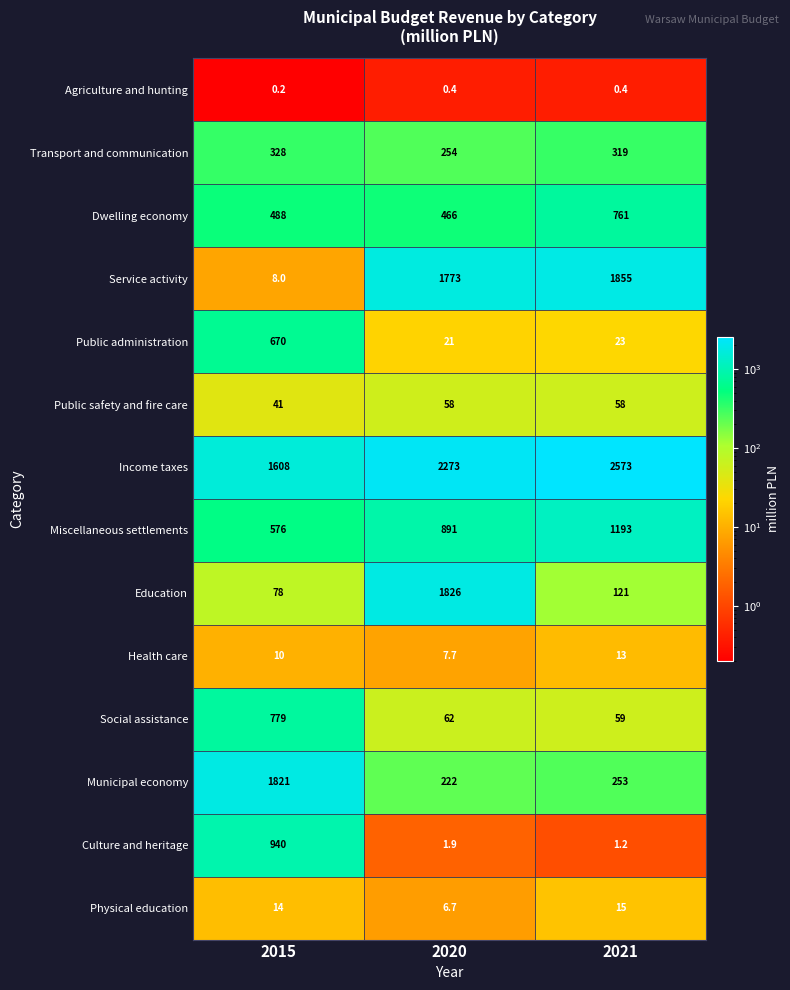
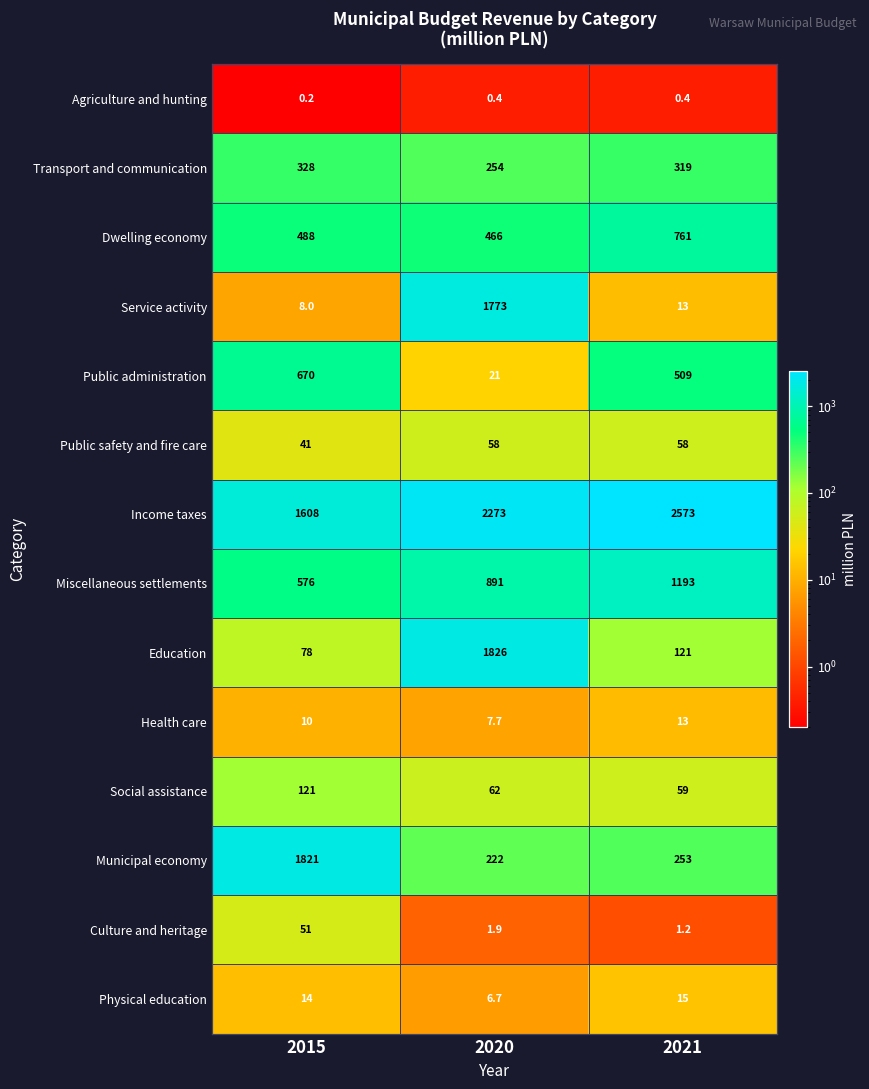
  {
    "Agriculture and hunting": {
      "2015": 0.2,
      "2020": 0.4,
      "2021": 0.4
    },
    "Transport and communication": {
      "2015": 328,
      "2020": 254,
      "2021": 319
    },
    "Dwelling economy": {
      "2015": 488,
      "2020": 466,
      "2021": 761
    },
    "Service activity": {
      "2015": 8.0,
      "2020": 1773,
-     "2021": 1855
+     "2021": 13
    },
    "Public administration": {
      "2015": 670,
      "2020": 21,
-     "2021": 23
+     "2021": 509
    },
    "Public safety and fire care": {
      "2015": 41,
      "2020": 58,
      "2021": 58
    },
    "Income taxes": {
      "2015": 1608,
      "2020": 2273,
      "2021": 2573
    },
    "Miscellaneous settlements": {
      "2015": 576,
      "2020": 891,
      "2021": 1193
    },
    "Education": {
      "2015": 78,
      "2020": 1826,
      "2021": 121
    },
    "Health care": {
      "2015": 10,
      "2020": 7.7,
      "2021": 13
    },
    "Social assistance": {
-     "2015": 779,
+     "2015": 121,
      "2020": 62,
      "2021": 59
    },
    "Municipal economy": {
      "2015": 1821,
      "2020": 222,
      "2021": 253
    },
    "Culture and heritage": {
-     "2015": 940,
+     "2015": 51,
      "2020": 1.9,
      "2021": 1.2
    },
    "Physical education": {
      "2015": 14,
      "2020": 6.7,
      "2021": 15
    }
  }
